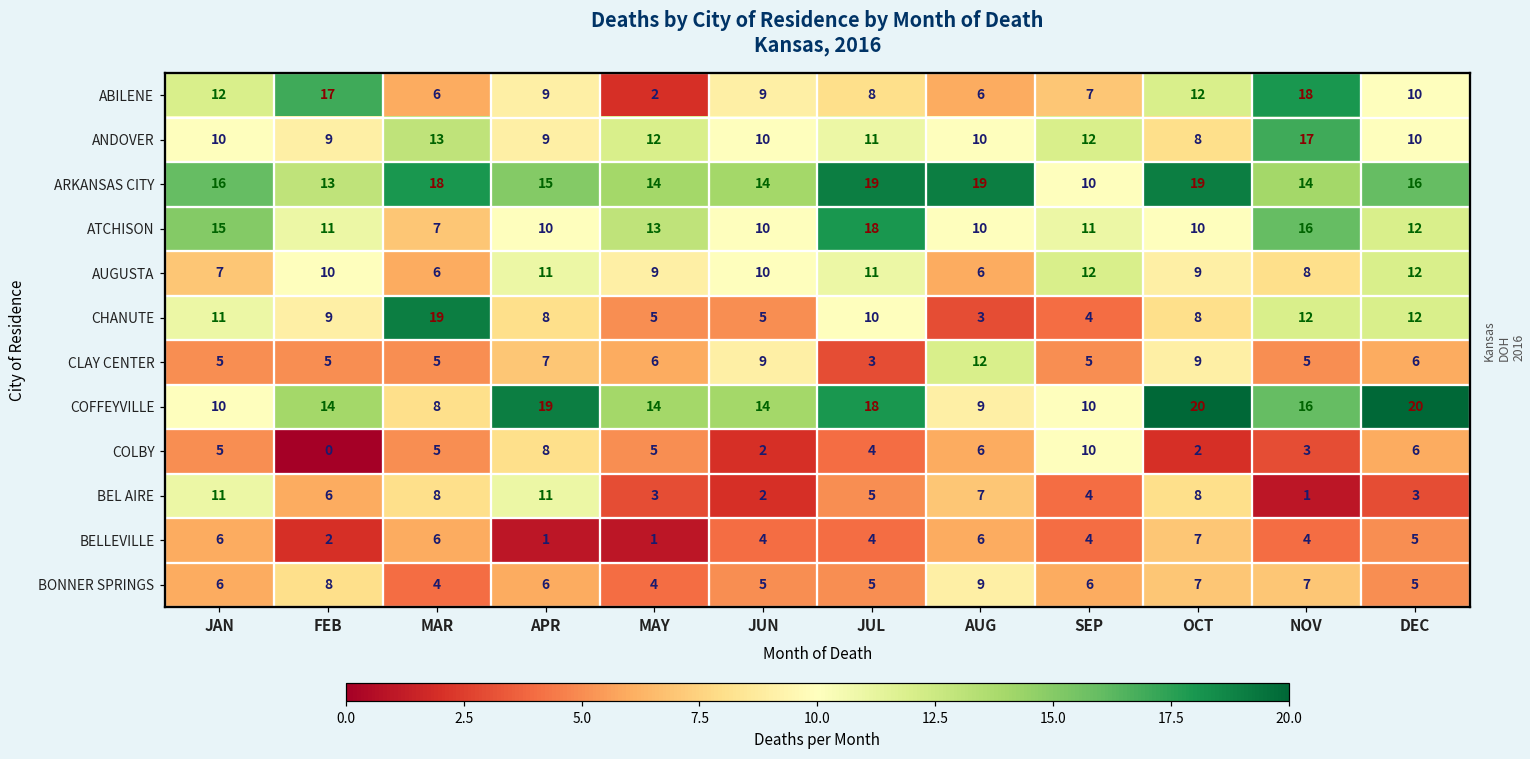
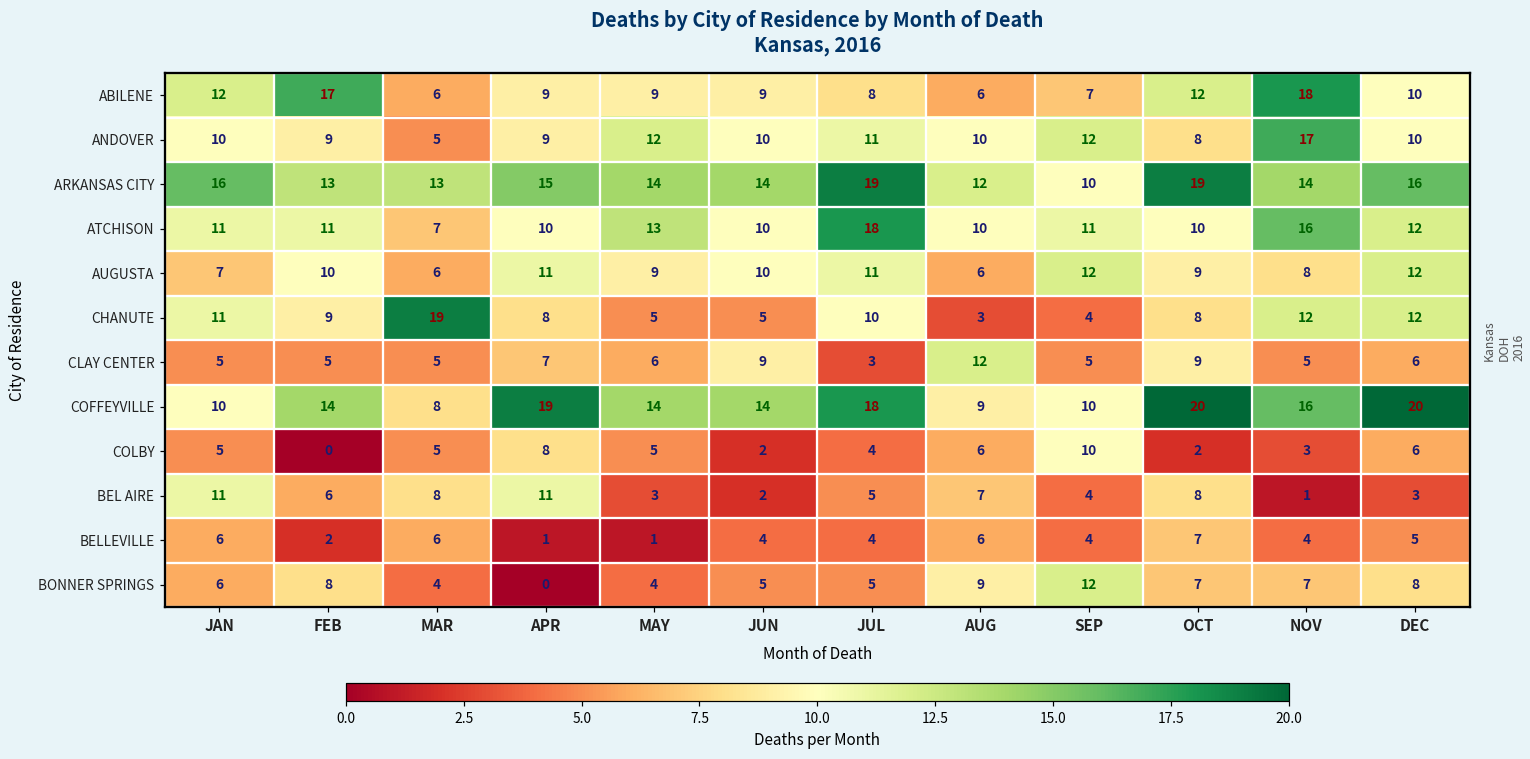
  {
    "ABILENE": {
      "JAN": 12,
      "FEB": 17,
      "MAR": 6,
      "APR": 9,
-     "MAY": 2,
+     "MAY": 9,
      "JUN": 9,
      "JUL": 8,
      "AUG": 6,
      "SEP": 7,
      "OCT": 12,
      "NOV": 18,
      "DEC": 10
    },
    "ANDOVER": {
      "JAN": 10,
      "FEB": 9,
-     "MAR": 13,
+     "MAR": 5,
      "APR": 9,
      "MAY": 12,
      "JUN": 10,
      "JUL": 11,
      "AUG": 10,
      "SEP": 12,
      "OCT": 8,
      "NOV": 17,
      "DEC": 10
    },
    "ARKANSAS CITY": {
      "JAN": 16,
      "FEB": 13,
-     "MAR": 18,
+     "MAR": 13,
      "APR": 15,
      "MAY": 14,
      "JUN": 14,
      "JUL": 19,
-     "AUG": 19,
+     "AUG": 12,
      "SEP": 10,
      "OCT": 19,
      "NOV": 14,
      "DEC": 16
    },
    "ATCHISON": {
-     "JAN": 15,
+     "JAN": 11,
      "FEB": 11,
      "MAR": 7,
      "APR": 10,
      "MAY": 13,
      "JUN": 10,
      "JUL": 18,
      "AUG": 10,
      "SEP": 11,
      "OCT": 10,
      "NOV": 16,
      "DEC": 12
    },
    "AUGUSTA": {
      "JAN": 7,
      "FEB": 10,
      "MAR": 6,
      "APR": 11,
      "MAY": 9,
      "JUN": 10,
      "JUL": 11,
      "AUG": 6,
      "SEP": 12,
      "OCT": 9,
      "NOV": 8,
      "DEC": 12
    },
    "CHANUTE": {
      "JAN": 11,
      "FEB": 9,
      "MAR": 19,
      "APR": 8,
      "MAY": 5,
      "JUN": 5,
      "JUL": 10,
      "AUG": 3,
      "SEP": 4,
      "OCT": 8,
      "NOV": 12,
      "DEC": 12
    },
    "CLAY CENTER": {
      "JAN": 5,
      "FEB": 5,
      "MAR": 5,
      "APR": 7,
      "MAY": 6,
      "JUN": 9,
      "JUL": 3,
      "AUG": 12,
      "SEP": 5,
      "OCT": 9,
      "NOV": 5,
      "DEC": 6
    },
    "COFFEYVILLE": {
      "JAN": 10,
      "FEB": 14,
      "MAR": 8,
      "APR": 19,
      "MAY": 14,
      "JUN": 14,
      "JUL": 18,
      "AUG": 9,
      "SEP": 10,
      "OCT": 20,
      "NOV": 16,
      "DEC": 20
    },
    "COLBY": {
      "JAN": 5,
      "FEB": 0,
      "MAR": 5,
      "APR": 8,
      "MAY": 5,
      "JUN": 2,
      "JUL": 4,
      "AUG": 6,
      "SEP": 10,
      "OCT": 2,
      "NOV": 3,
      "DEC": 6
    },
    "BEL AIRE": {
      "JAN": 11,
      "FEB": 6,
      "MAR": 8,
      "APR": 11,
      "MAY": 3,
      "JUN": 2,
      "JUL": 5,
      "AUG": 7,
      "SEP": 4,
      "OCT": 8,
      "NOV": 1,
      "DEC": 3
    },
    "BELLEVILLE": {
      "JAN": 6,
      "FEB": 2,
      "MAR": 6,
      "APR": 1,
      "MAY": 1,
      "JUN": 4,
      "JUL": 4,
      "AUG": 6,
      "SEP": 4,
      "OCT": 7,
      "NOV": 4,
      "DEC": 5
    },
    "BONNER SPRINGS": {
      "JAN": 6,
      "FEB": 8,
      "MAR": 4,
-     "APR": 6,
+     "APR": 0,
      "MAY": 4,
      "JUN": 5,
      "JUL": 5,
      "AUG": 9,
-     "SEP": 6,
+     "SEP": 12,
      "OCT": 7,
      "NOV": 7,
-     "DEC": 5
+     "DEC": 8
    }
  }
